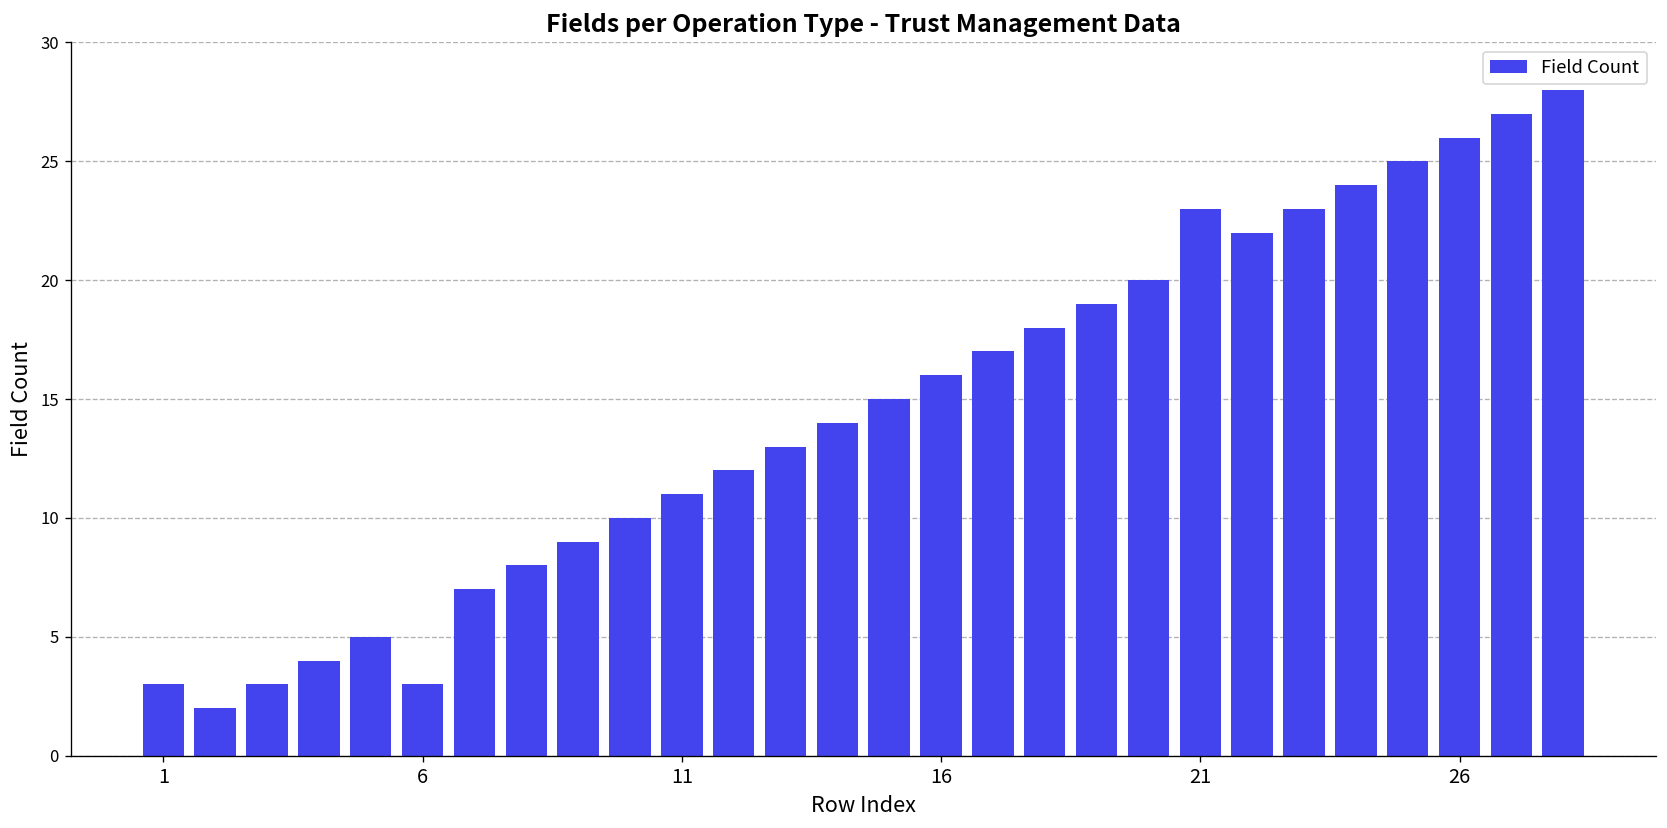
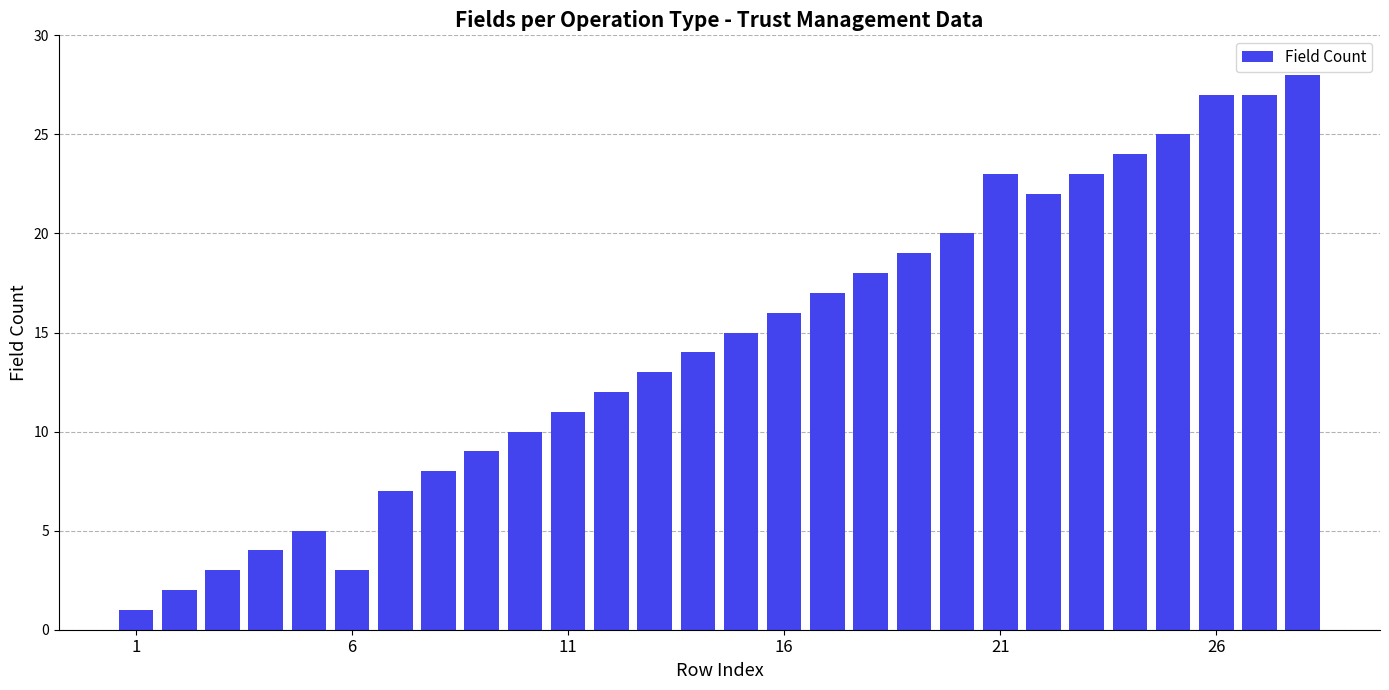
  {
-   "1": 3,
+   "1": 1,
    "6": 3,
    "11": 11,
    "16": 16,
    "21": 23,
-   "26": 26
+   "26": 27
  }
